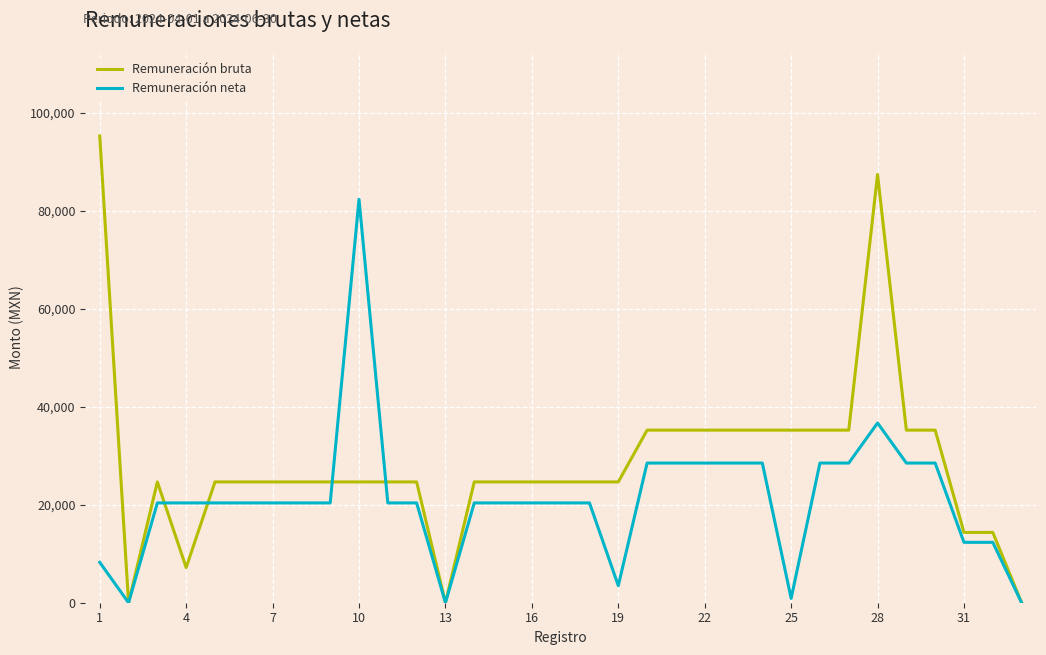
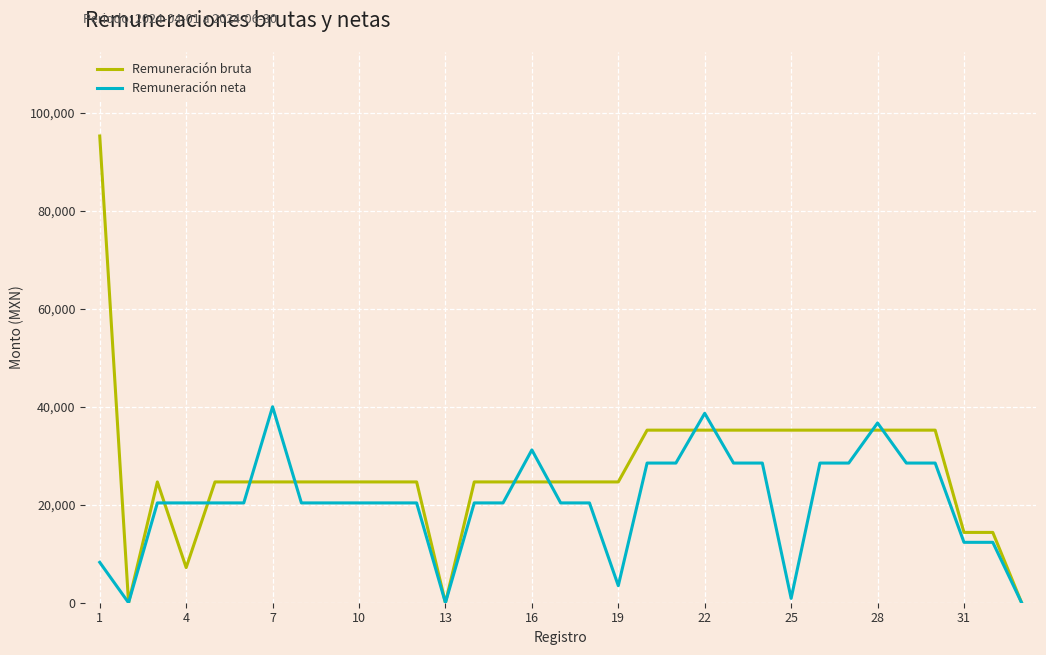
  {
    "Remuneración bruta": {
      "1": "95,000",
      "4": "7,000",
      "7": "25,000",
      "10": "25,000",
      "16": "25,000",
      "19": "25,000",
      "22": "35,000",
      "25": "35,000",
-     "28": "87,000",
+     "28": "35,000",
      "31": "14,000"
    },
    "Remuneración neta": {
      "1": "8,000",
      "4": "20,000",
-     "7": "20,000",
-     "10": "82,000",
-     "16": "20,000",
+     "7": "40,000",
+     "10": "20,000",
+     "16": "31,000",
      "19": "3,000",
-     "22": "29,000",
+     "22": "39,000",
      "25": "1,000",
      "28": "37,000",
      "31": "12,000"
    }
  }
